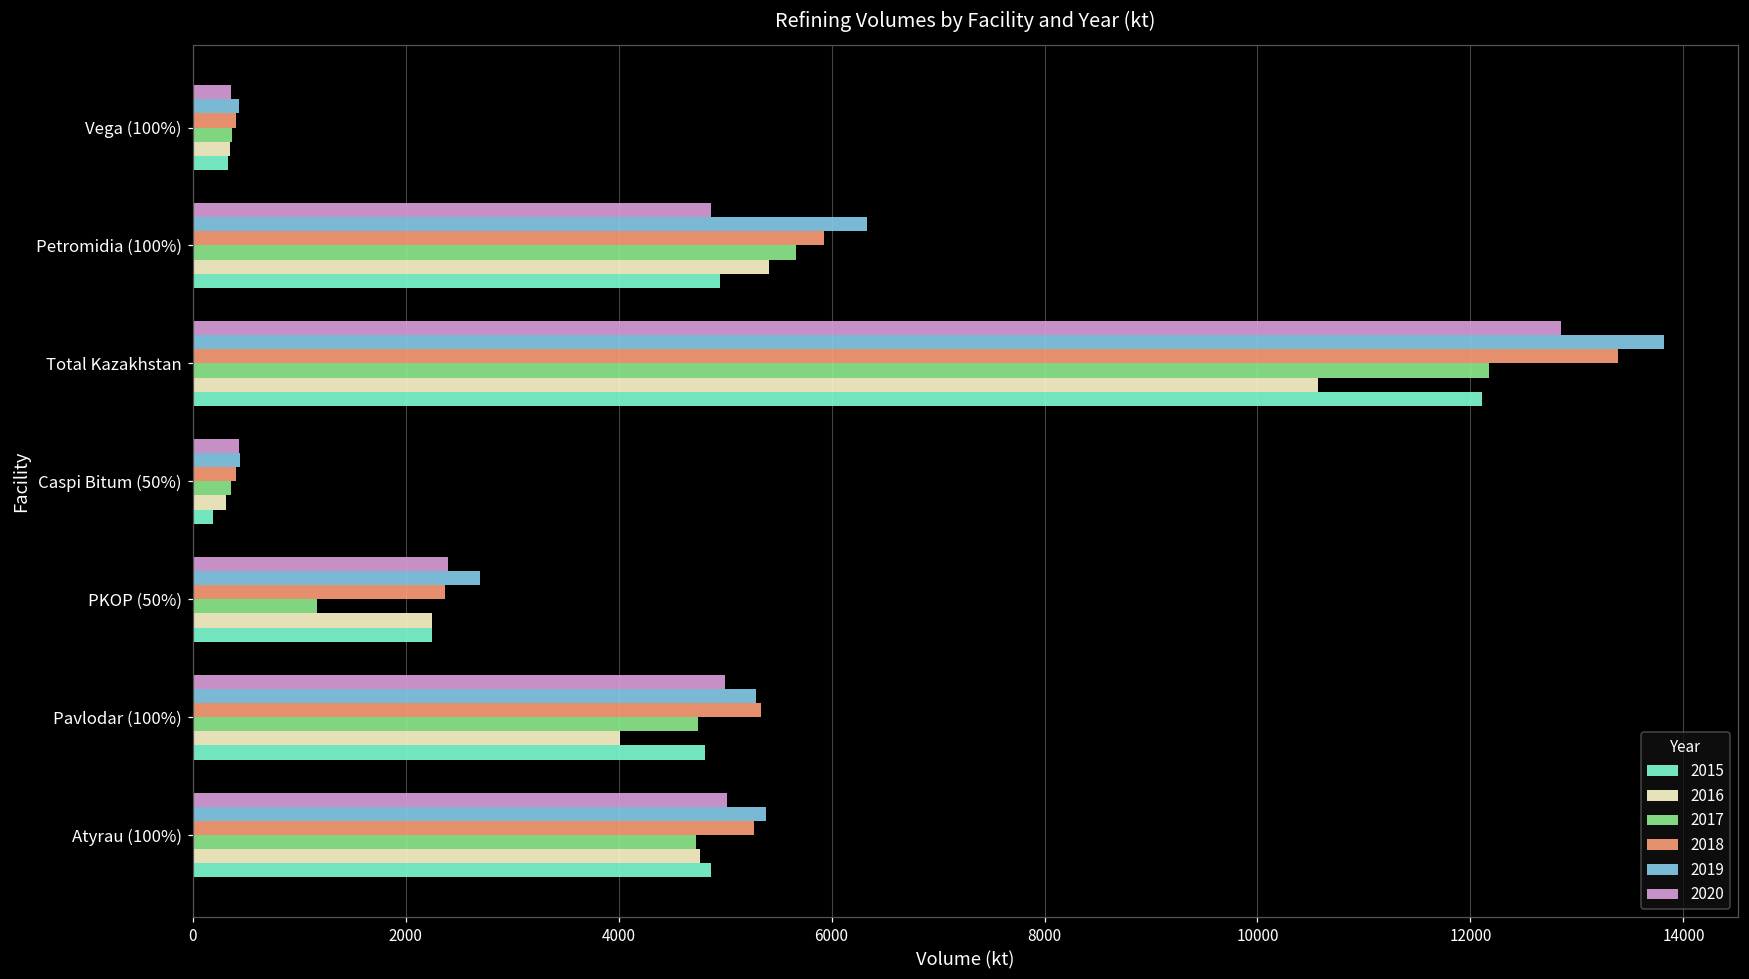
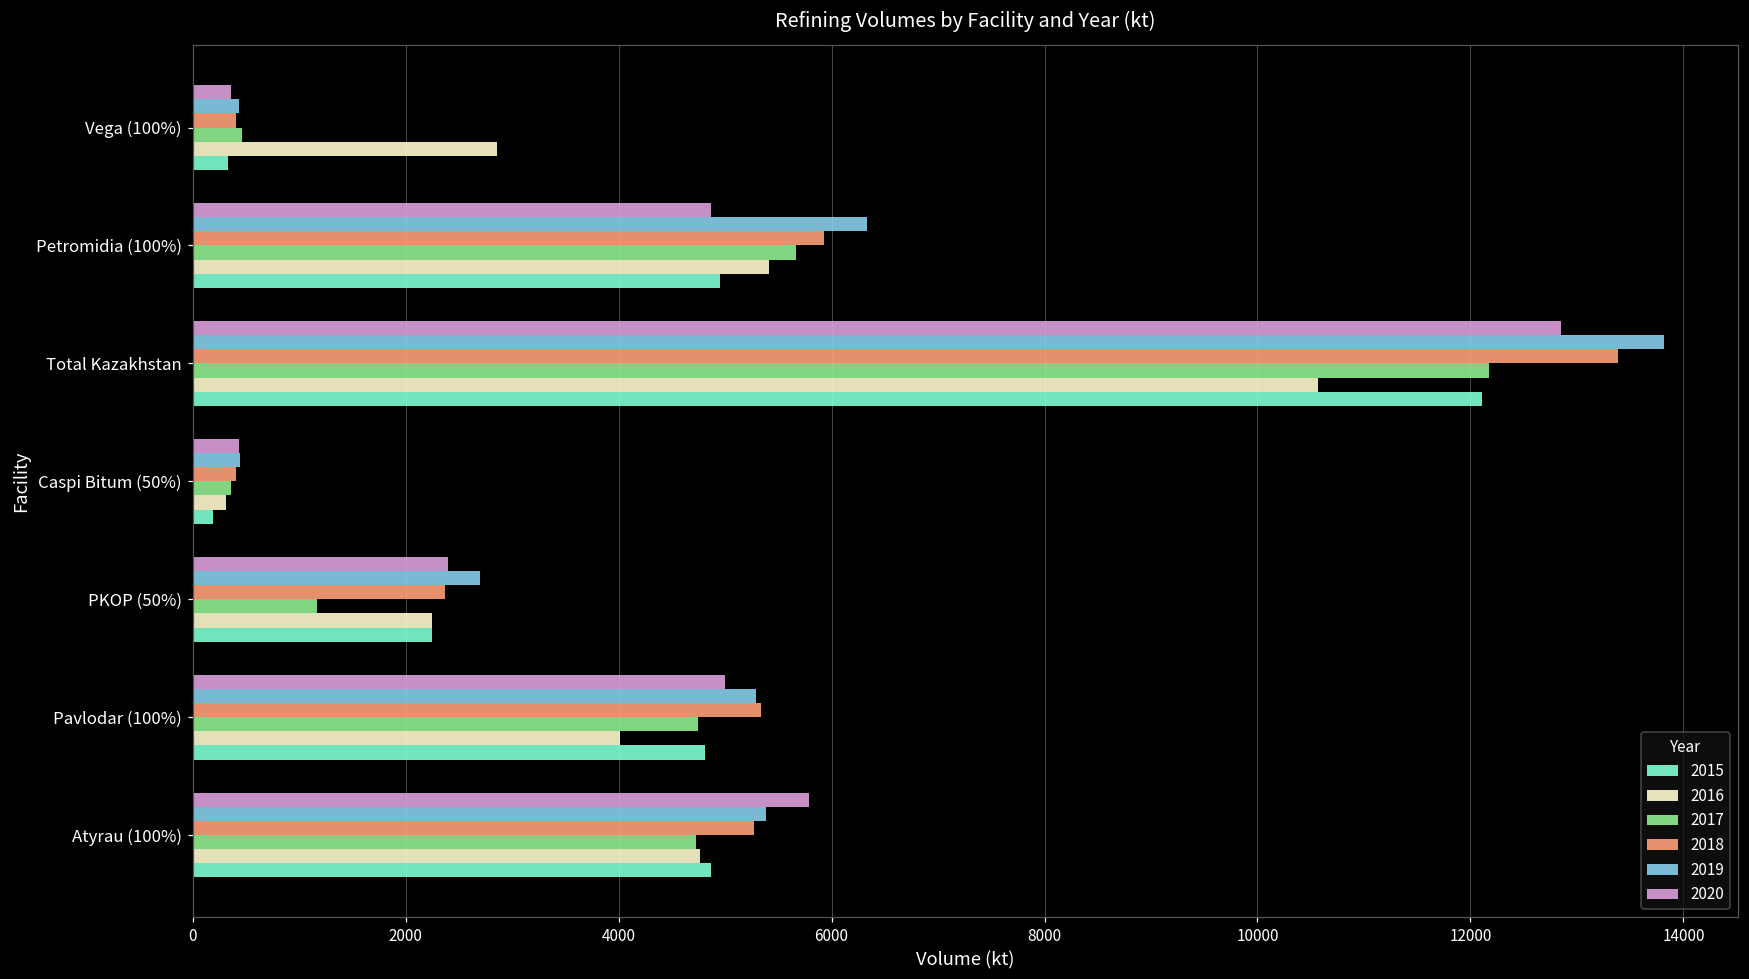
  {
    "2016": {
-     "Vega (100%)": 400,
+     "Vega (100%)": 2900,
      "Petromidia (100%)": 5400,
      "Total Kazakhstan": 10600,
      "Caspi Bitum (50%)": 300,
      "PKOP (50%)": 2300,
      "Pavlodar (100%)": 4000,
      "Atyrau (100%)": 4800
    },
    "2017": {
-     "Vega (100%)": 400,
+     "Vega (100%)": 500,
      "Petromidia (100%)": 5700,
      "Total Kazakhstan": 12200,
      "Caspi Bitum (50%)": 400,
      "PKOP (50%)": 1200,
      "Pavlodar (100%)": 4700,
      "Atyrau (100%)": 4700
    },
    "2018": {
      "Vega (100%)": 400,
      "Petromidia (100%)": 5900,
      "Total Kazakhstan": 13400,
      "Caspi Bitum (50%)": 400,
      "PKOP (50%)": 2400,
      "Pavlodar (100%)": 5300,
      "Atyrau (100%)": 5300
    },
    "2020": {
      "Vega (100%)": 400,
      "Petromidia (100%)": 4900,
      "Total Kazakhstan": 12800,
      "Caspi Bitum (50%)": 400,
      "PKOP (50%)": 2400,
      "Pavlodar (100%)": 5000,
-     "Atyrau (100%)": 5000
+     "Atyrau (100%)": 5800
    }
  }
